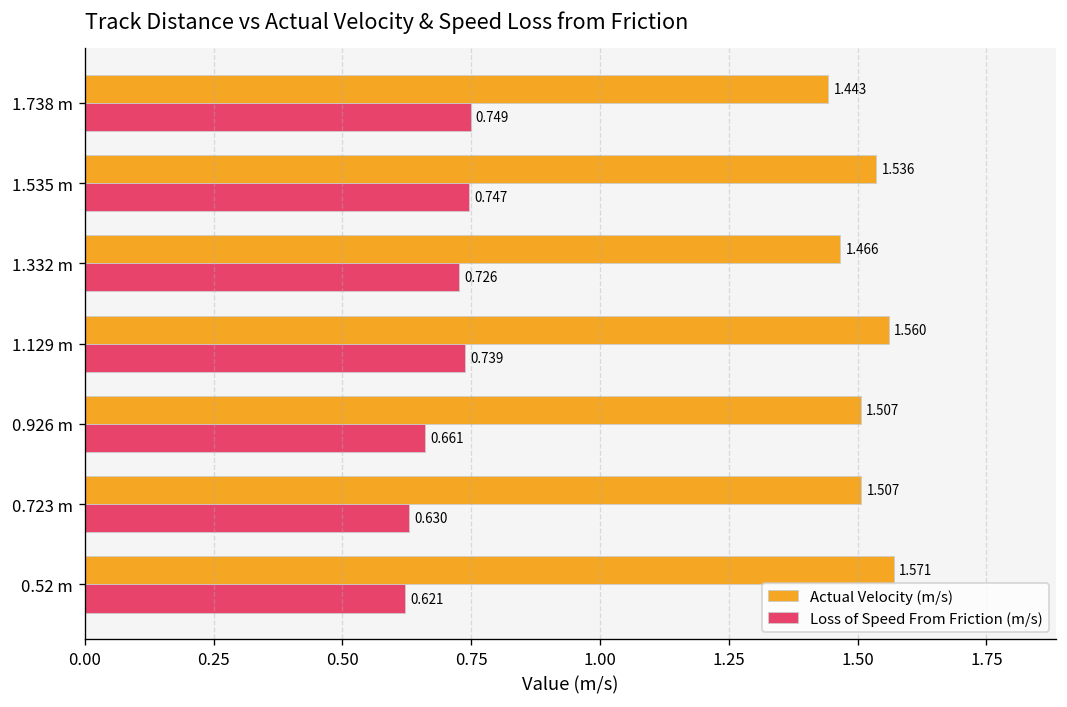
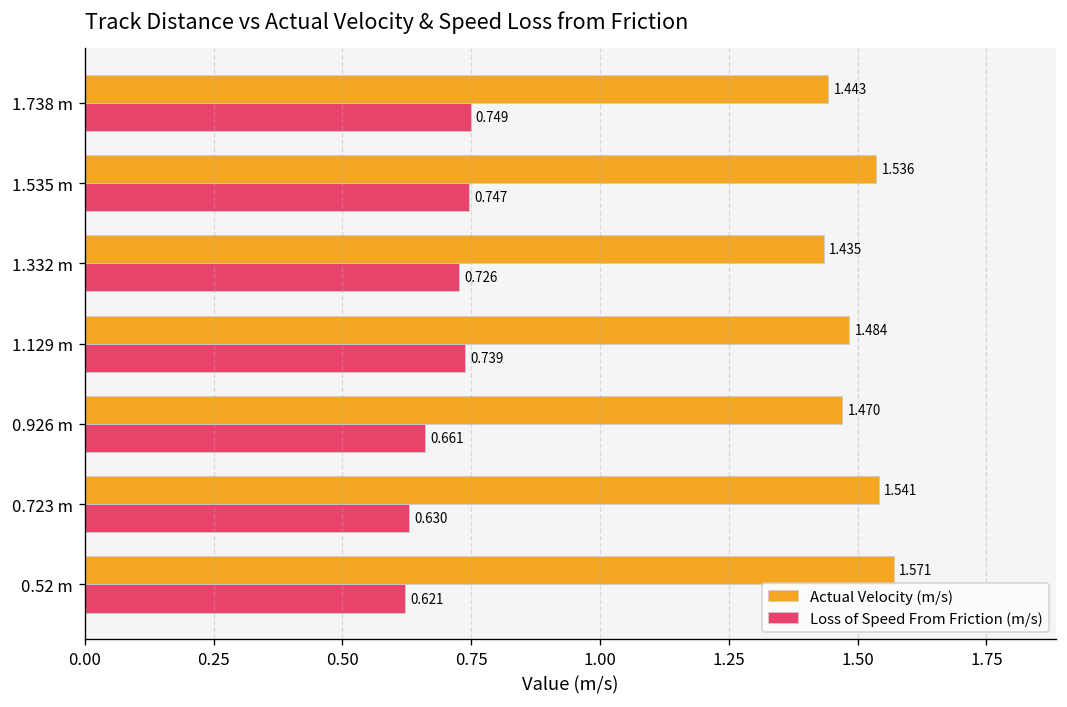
  {
    "Actual Velocity (m/s)": {
      "1.738 m": 1.443,
      "1.535 m": 1.536,
-     "1.332 m": 1.466,
-     "1.129 m": 1.560,
-     "0.926 m": 1.507,
-     "0.723 m": 1.507,
+     "1.332 m": 1.435,
+     "1.129 m": 1.484,
+     "0.926 m": 1.470,
+     "0.723 m": 1.541,
      "0.52 m": 1.571
    },
    "Loss of Speed From Friction (m/s)": {
      "1.738 m": 0.749,
      "1.535 m": 0.747,
      "1.332 m": 0.726,
      "1.129 m": 0.739,
      "0.926 m": 0.661,
      "0.723 m": 0.630,
      "0.52 m": 0.621
    }
  }
